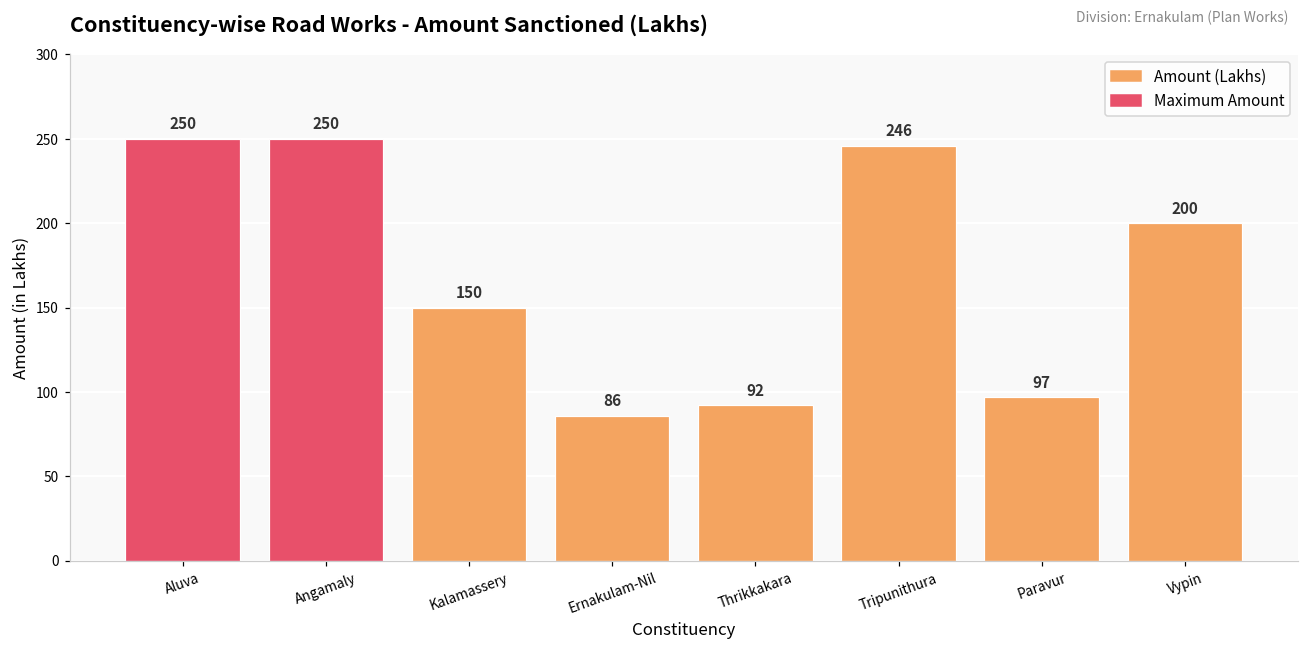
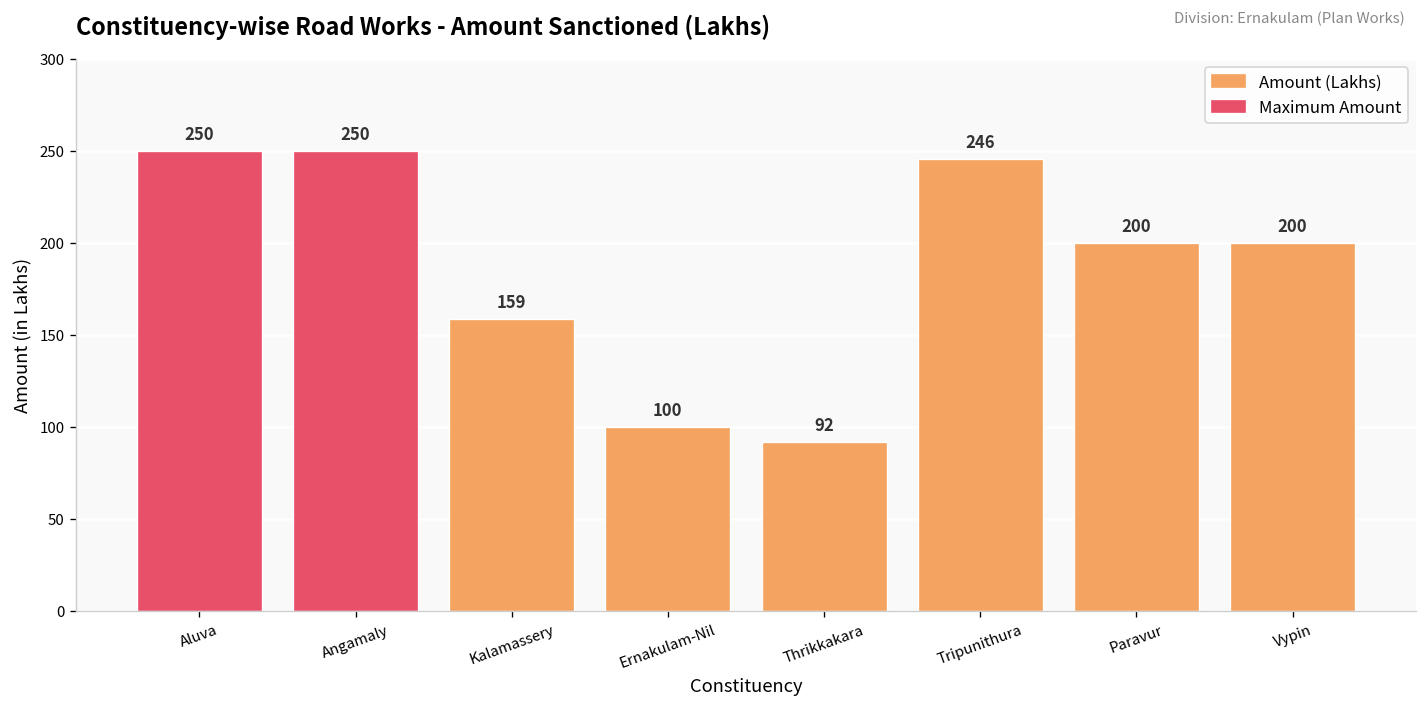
  {
    "Aluva": 250,
    "Angamaly": 250,
-   "Kalamassery": 150,
-   "Ernakulam-Nil": 86,
+   "Kalamassery": 159,
+   "Ernakulam-Nil": 100,
    "Thrikkakara": 92,
    "Tripunithura": 246,
-   "Paravur": 97,
+   "Paravur": 200,
    "Vypin": 200
  }
